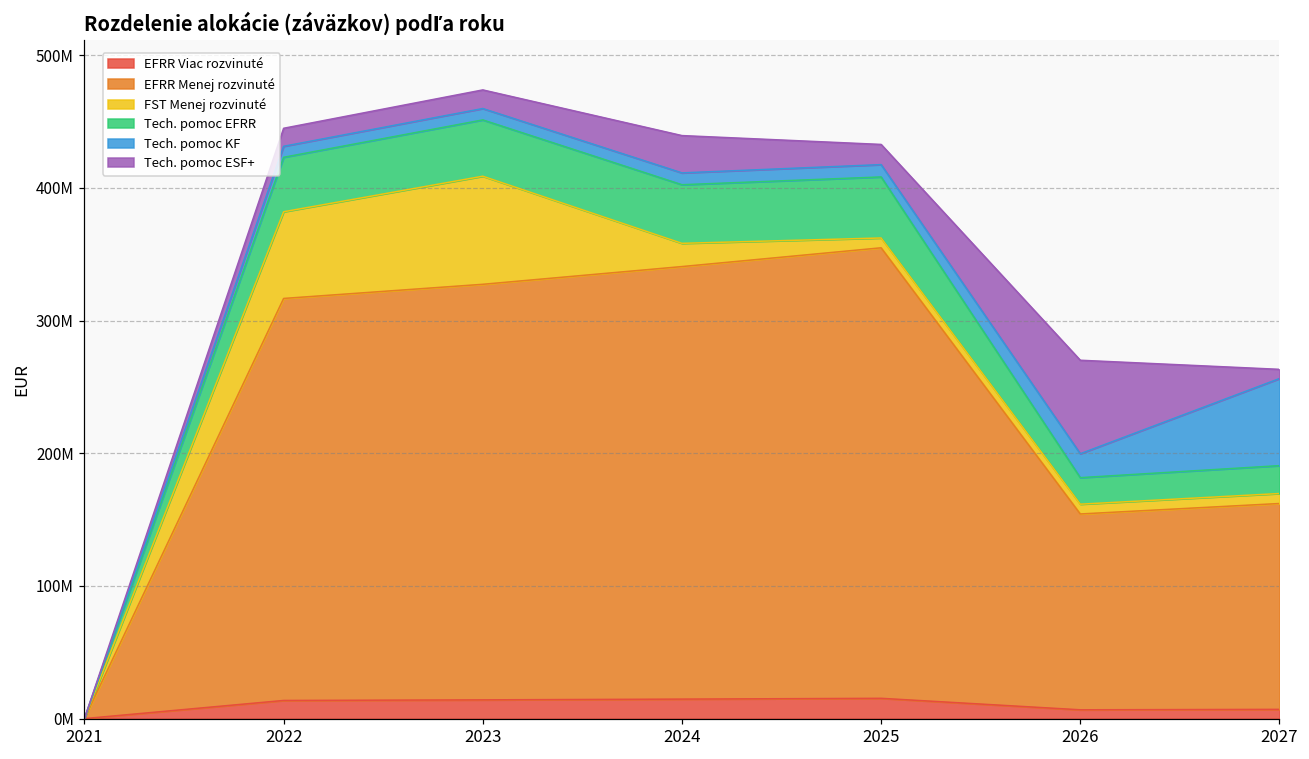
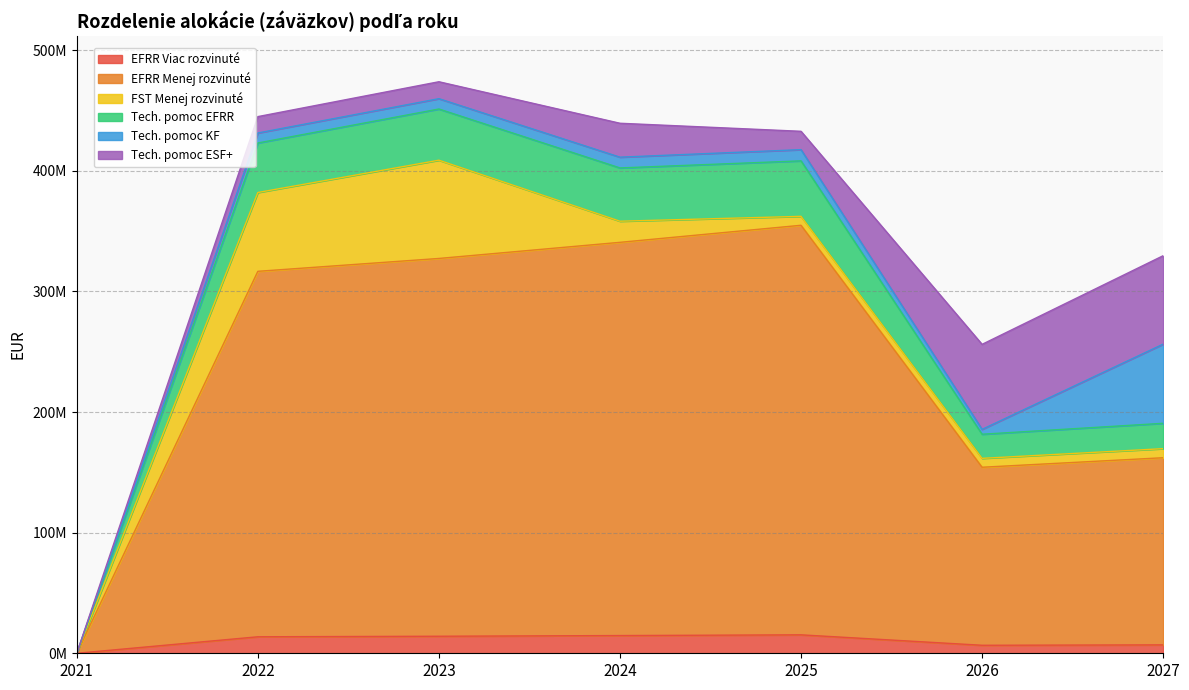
  {
    "FST Menej rozvinuté": {
      "2022": 65000000,
      "2023": 81000000,
      "2024": 18000000,
      "2025": 7000000,
      "2026": 7000000,
      "2027": 8000000
    },
    "Tech. pomoc EFRR": {
      "2022": 41000000,
      "2023": 42000000,
      "2024": 44000000,
      "2025": 46000000,
      "2026": 20000000,
      "2027": 21000000
    },
    "Tech. pomoc KF": {
      "2022": 8000000,
      "2023": 9000000,
      "2024": 9000000,
      "2025": 9000000,
-     "2026": 18000000,
+     "2026": 4000000,
      "2027": 66000000
    },
    "Tech. pomoc ESF+": {
      "2022": 14000000,
      "2023": 14000000,
      "2024": 28000000,
      "2025": 15000000,
      "2026": 70000000,
-     "2027": 7000000
+     "2027": 73000000
    }
  }
